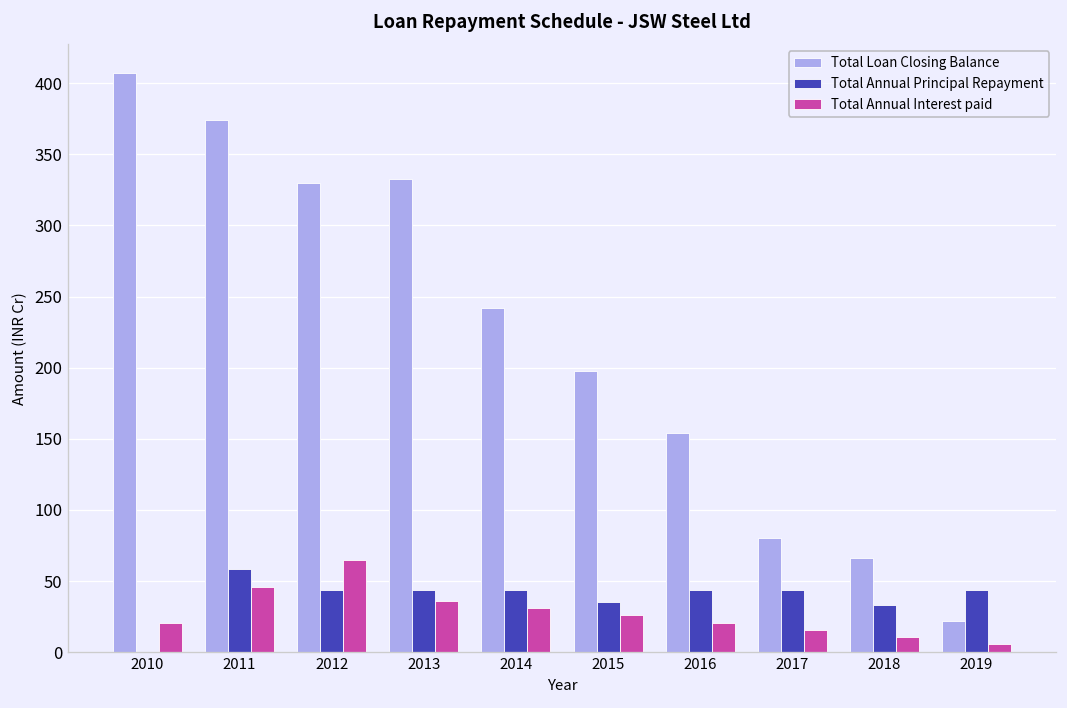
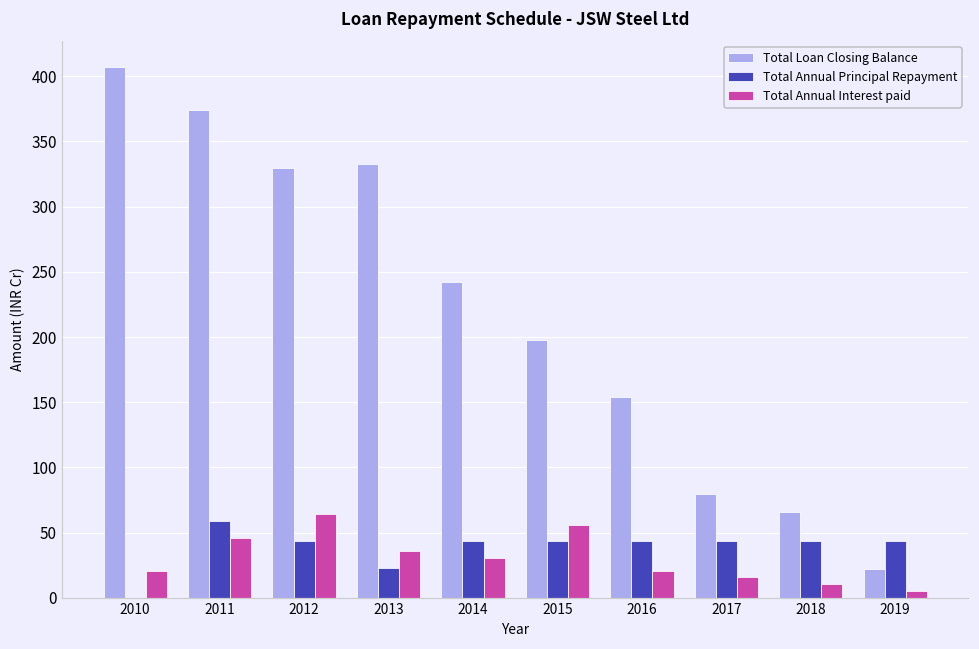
  {
    "Total Loan Closing Balance": {
      "2010": 407,
      "2011": 374,
      "2012": 330,
      "2013": 333,
      "2014": 242,
      "2015": 198,
      "2016": 154,
      "2017": 80,
      "2018": 66,
      "2019": 22
    },
    "Total Annual Principal Repayment": {
      "2010": 0,
      "2011": 59,
      "2012": 44,
-     "2013": 44,
+     "2013": 23,
      "2014": 44,
-     "2015": 36,
+     "2015": 44,
      "2016": 44,
      "2017": 44,
-     "2018": 33,
+     "2018": 44,
      "2019": 44
    },
    "Total Annual Interest paid": {
      "2010": 21,
      "2011": 46,
      "2012": 65,
      "2013": 36,
      "2014": 31,
-     "2015": 26,
+     "2015": 56,
      "2016": 21,
      "2017": 16,
      "2018": 11,
      "2019": 6
    }
  }
